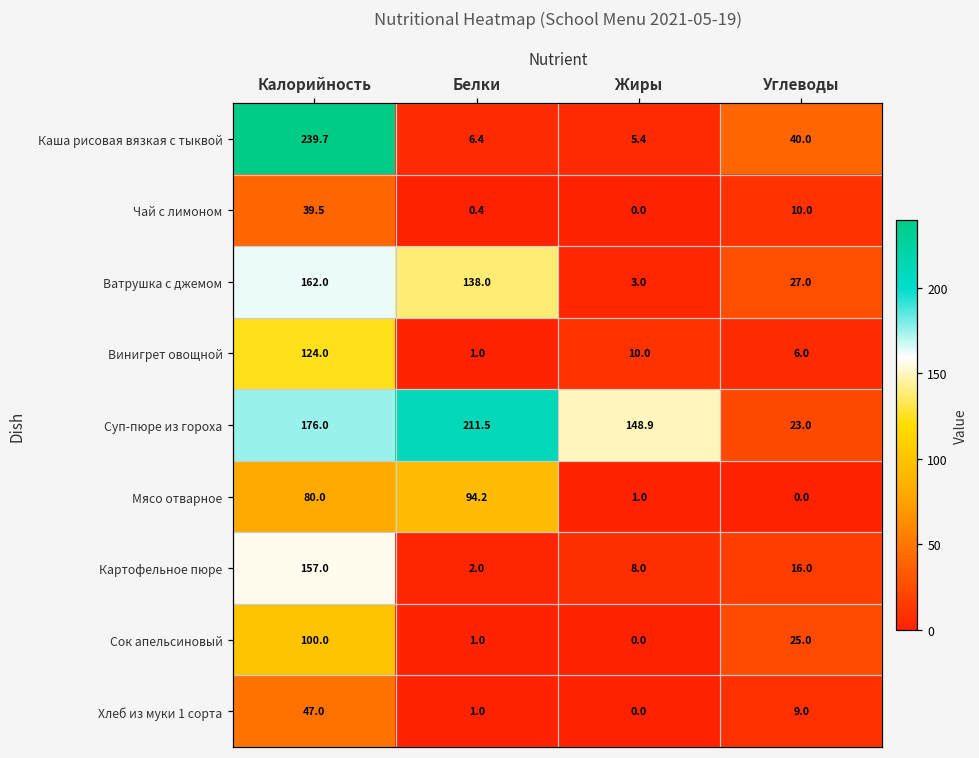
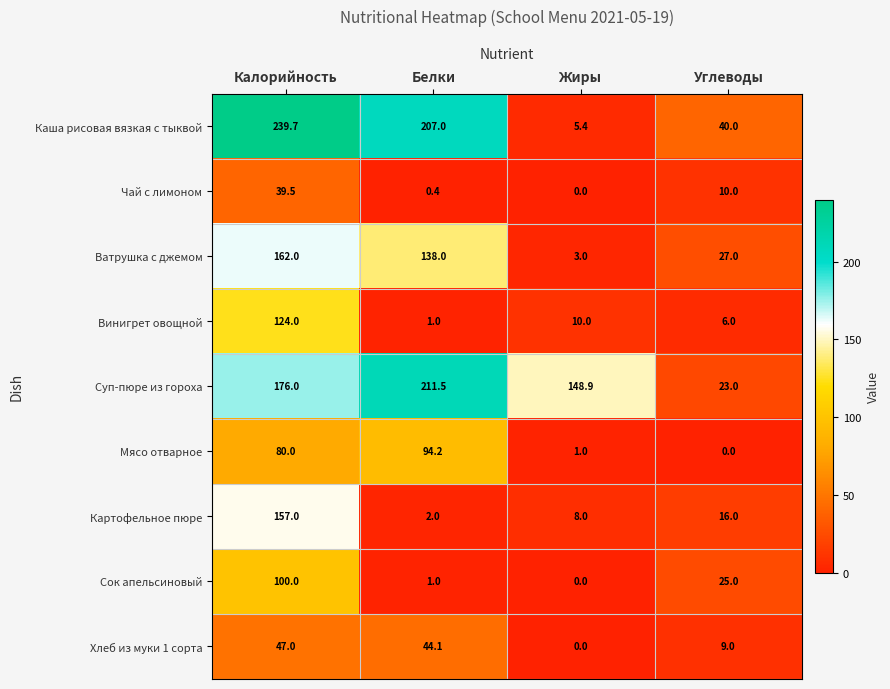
  {
    "Каша рисовая вязкая с тыквой": {
      "Калорийность": 239.7,
-     "Белки": 6.4,
+     "Белки": 207.0,
      "Жиры": 5.4,
      "Углеводы": 40.0
    },
    "Чай с лимоном": {
      "Калорийность": 39.5,
      "Белки": 0.4,
      "Жиры": 0.0,
      "Углеводы": 10.0
    },
    "Ватрушка с джемом": {
      "Калорийность": 162.0,
      "Белки": 138.0,
      "Жиры": 3.0,
      "Углеводы": 27.0
    },
    "Винигрет овощной": {
      "Калорийность": 124.0,
      "Белки": 1.0,
      "Жиры": 10.0,
      "Углеводы": 6.0
    },
    "Суп-пюре из гороха": {
      "Калорийность": 176.0,
      "Белки": 211.5,
      "Жиры": 148.9,
      "Углеводы": 23.0
    },
    "Мясо отварное": {
      "Калорийность": 80.0,
      "Белки": 94.2,
      "Жиры": 1.0,
      "Углеводы": 0.0
    },
    "Картофельное пюре": {
      "Калорийность": 157.0,
      "Белки": 2.0,
      "Жиры": 8.0,
      "Углеводы": 16.0
    },
    "Сок апельсиновый": {
      "Калорийность": 100.0,
      "Белки": 1.0,
      "Жиры": 0.0,
      "Углеводы": 25.0
    },
    "Хлеб из муки 1 сорта": {
      "Калорийность": 47.0,
-     "Белки": 1.0,
+     "Белки": 44.1,
      "Жиры": 0.0,
      "Углеводы": 9.0
    }
  }
